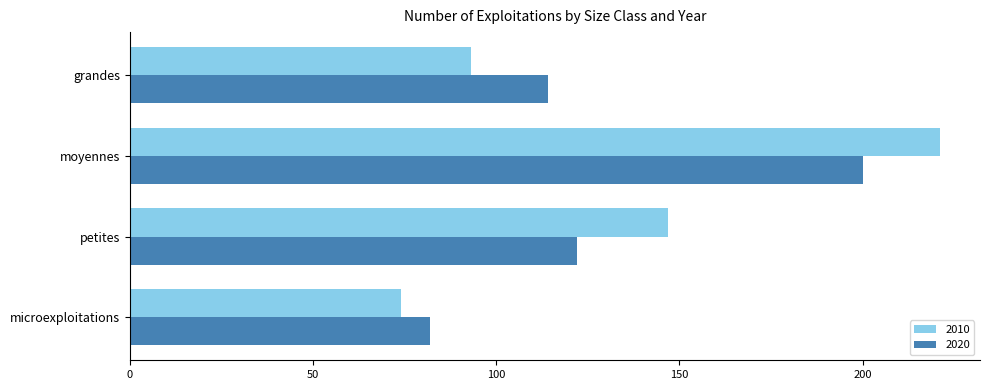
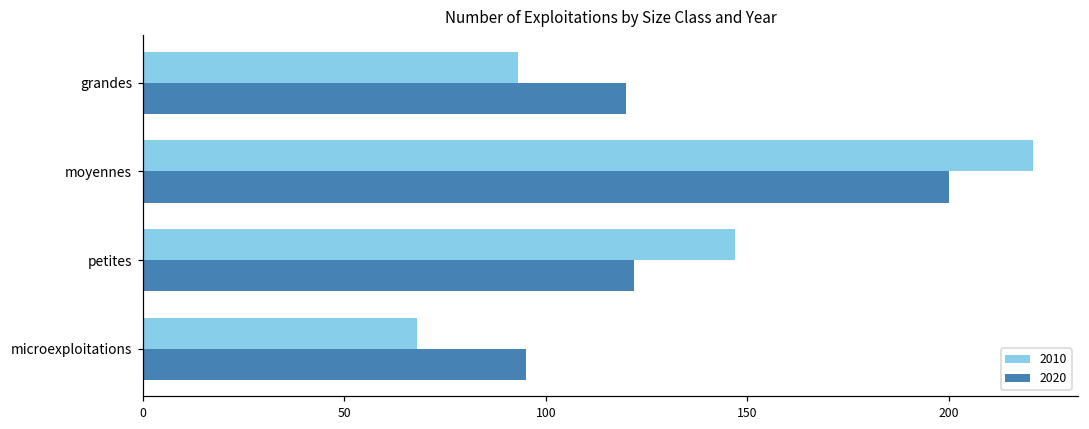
  {
    "2010": {
      "grandes": 93,
      "moyennes": 221,
      "petites": 147,
-     "microexploitations": 74
+     "microexploitations": 68
    },
    "2020": {
-     "grandes": 114,
+     "grandes": 120,
      "moyennes": 200,
      "petites": 122,
-     "microexploitations": 82
+     "microexploitations": 95
    }
  }
